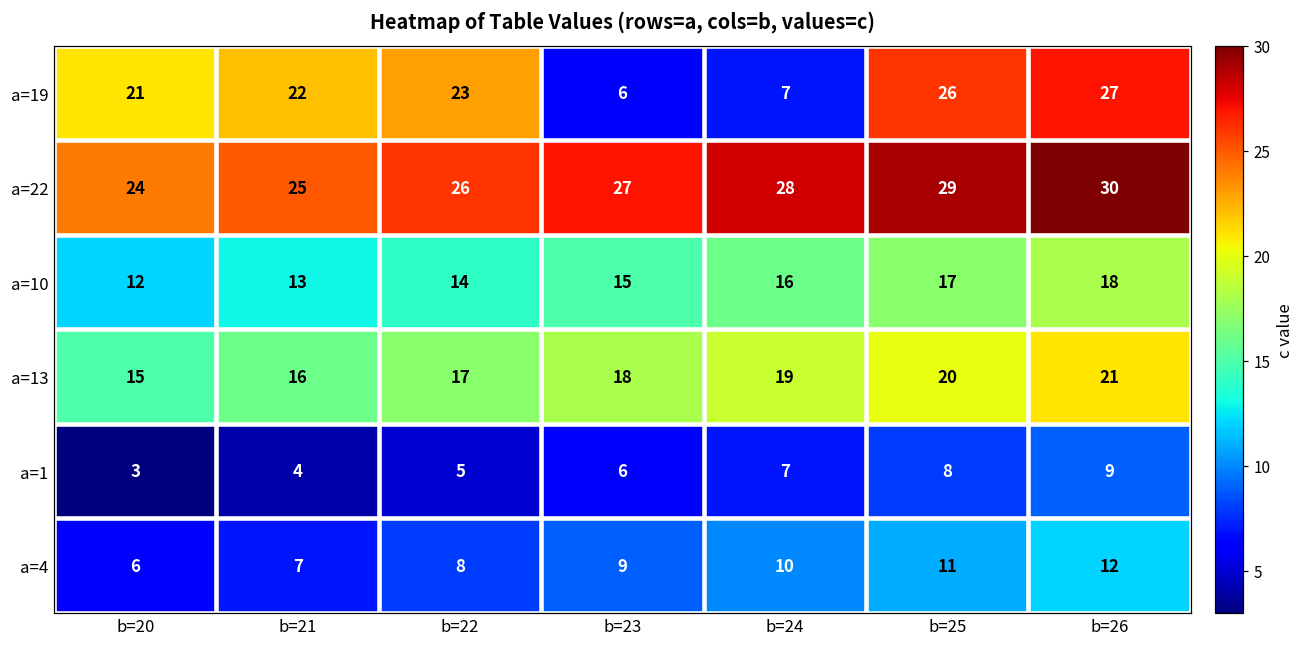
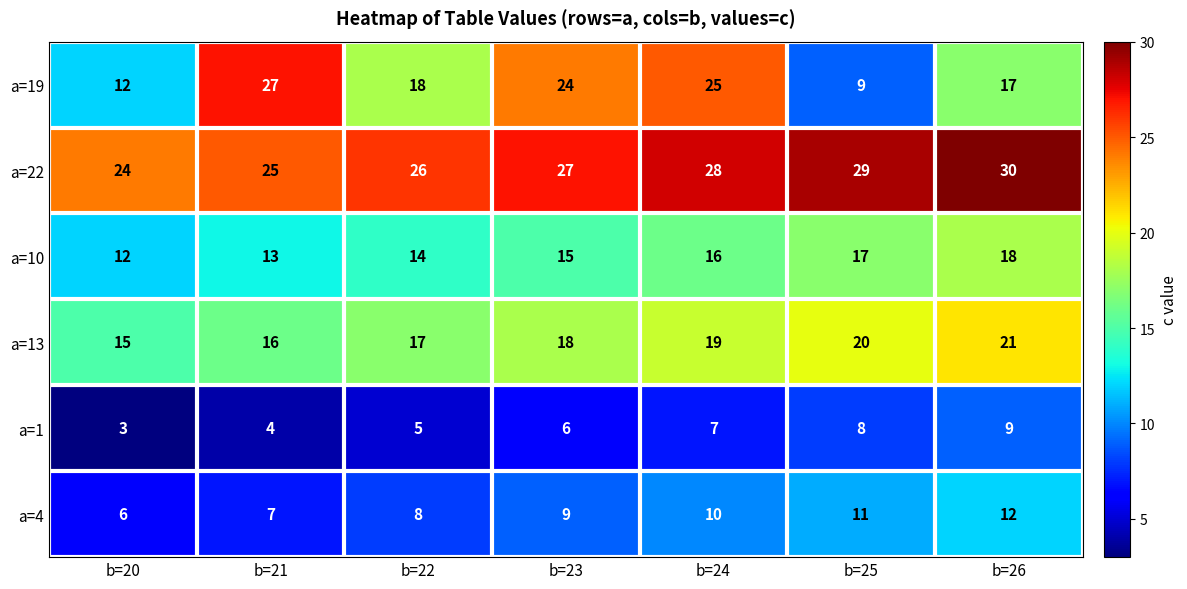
  {
    "a=19": {
-     "b=20": 21,
-     "b=21": 22,
-     "b=22": 23,
-     "b=23": 6,
-     "b=24": 7,
-     "b=25": 26,
-     "b=26": 27
+     "b=20": 12,
+     "b=21": 27,
+     "b=22": 18,
+     "b=23": 24,
+     "b=24": 25,
+     "b=25": 9,
+     "b=26": 17
    },
    "a=22": {
      "b=20": 24,
      "b=21": 25,
      "b=22": 26,
      "b=23": 27,
      "b=24": 28,
      "b=25": 29,
      "b=26": 30
    },
    "a=10": {
      "b=20": 12,
      "b=21": 13,
      "b=22": 14,
      "b=23": 15,
      "b=24": 16,
      "b=25": 17,
      "b=26": 18
    },
    "a=13": {
      "b=20": 15,
      "b=21": 16,
      "b=22": 17,
      "b=23": 18,
      "b=24": 19,
      "b=25": 20,
      "b=26": 21
    },
    "a=1": {
      "b=20": 3,
      "b=21": 4,
      "b=22": 5,
      "b=23": 6,
      "b=24": 7,
      "b=25": 8,
      "b=26": 9
    },
    "a=4": {
      "b=20": 6,
      "b=21": 7,
      "b=22": 8,
      "b=23": 9,
      "b=24": 10,
      "b=25": 11,
      "b=26": 12
    }
  }
